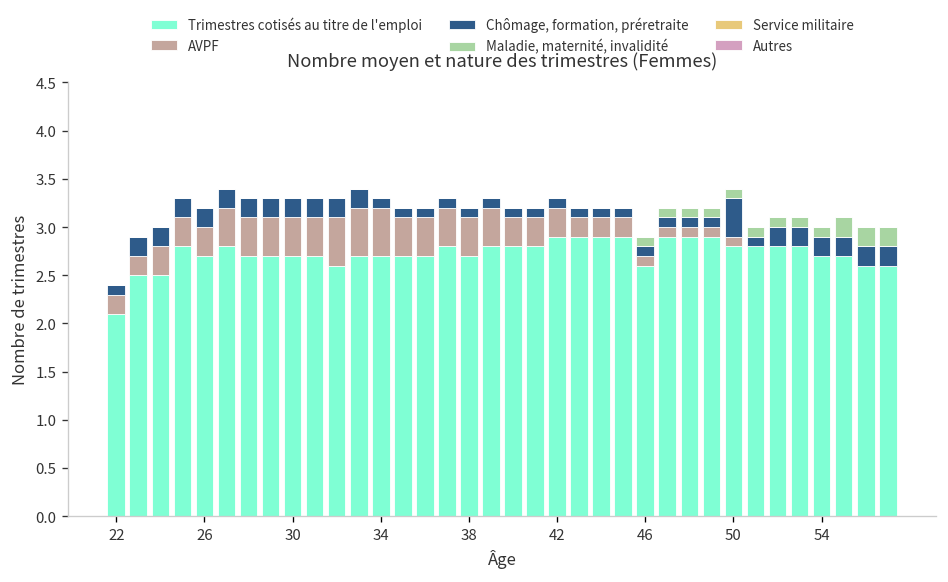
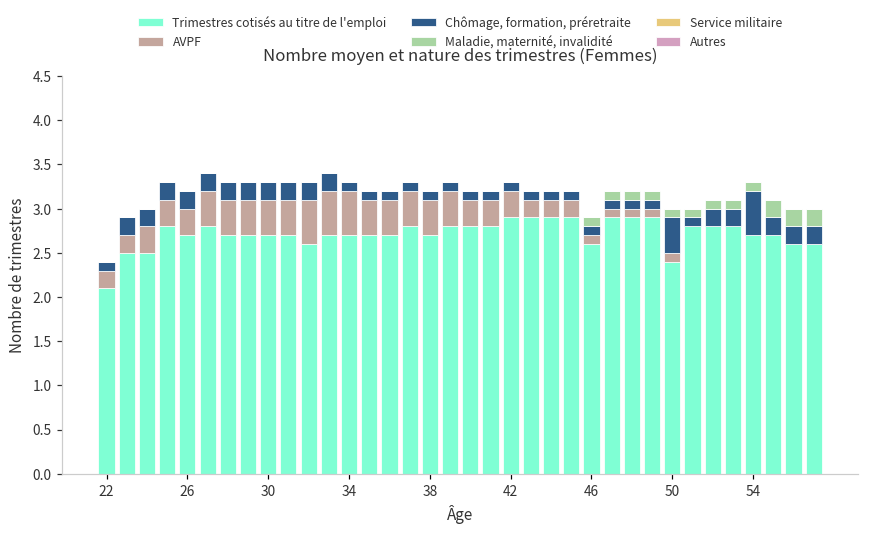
  {
    "Trimestres cotisés au titre de l'emploi": {
      "38": 2.7,
      "42": 2.9,
      "46": 2.6,
-     "50": 2.8,
+     "50": 2.4,
      "54": 2.7
    },
    "Chômage, formation, préretraite": {
      "38": 0.1,
      "42": 0.1,
      "46": 0.1,
      "50": 0.4,
-     "54": 0.2
+     "54": 0.5
    }
  }
